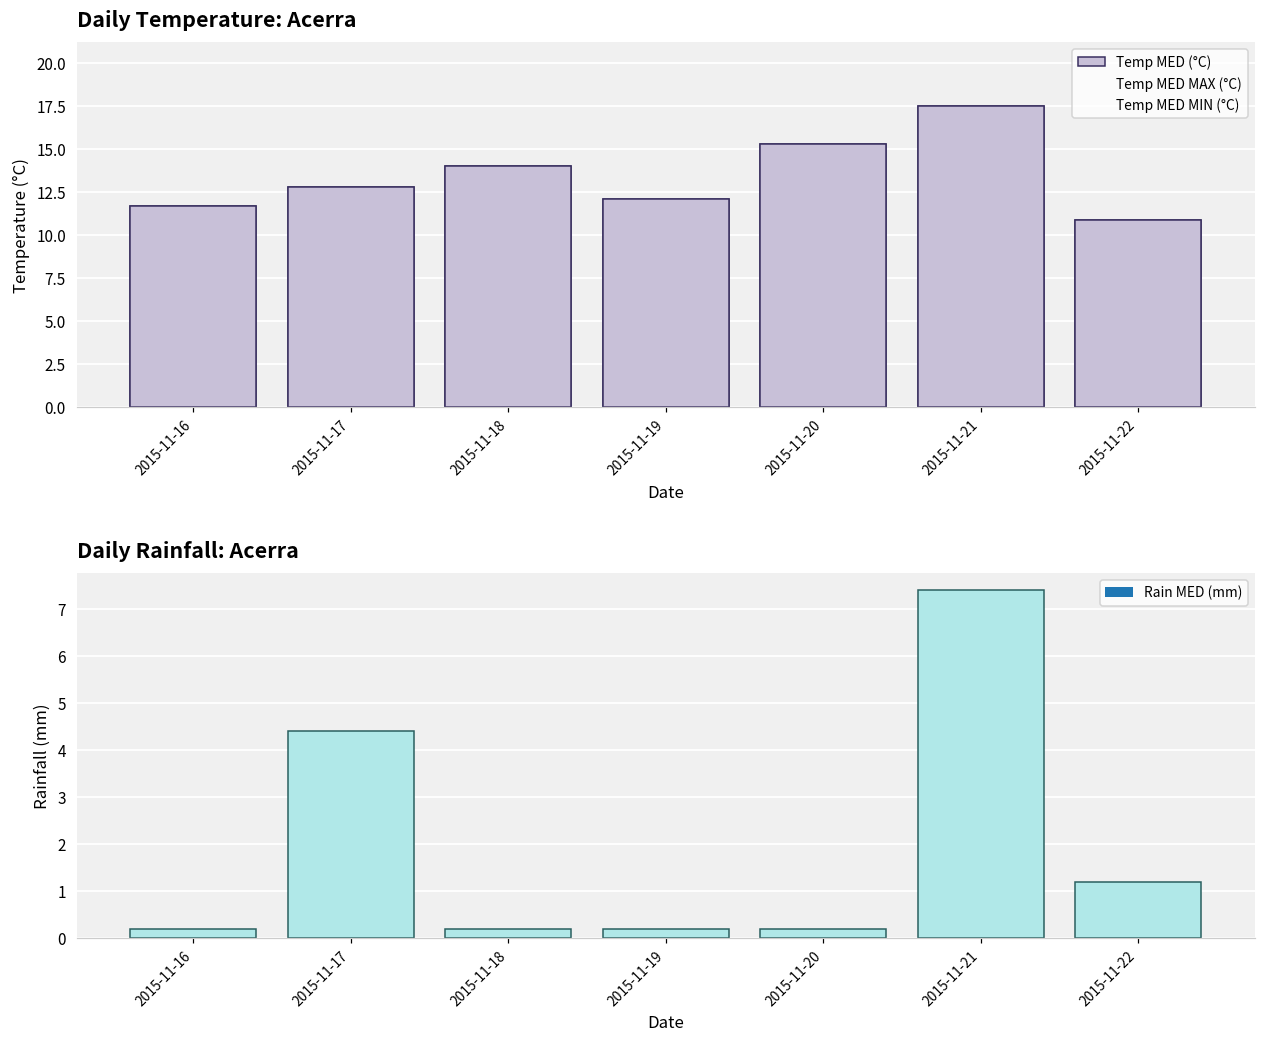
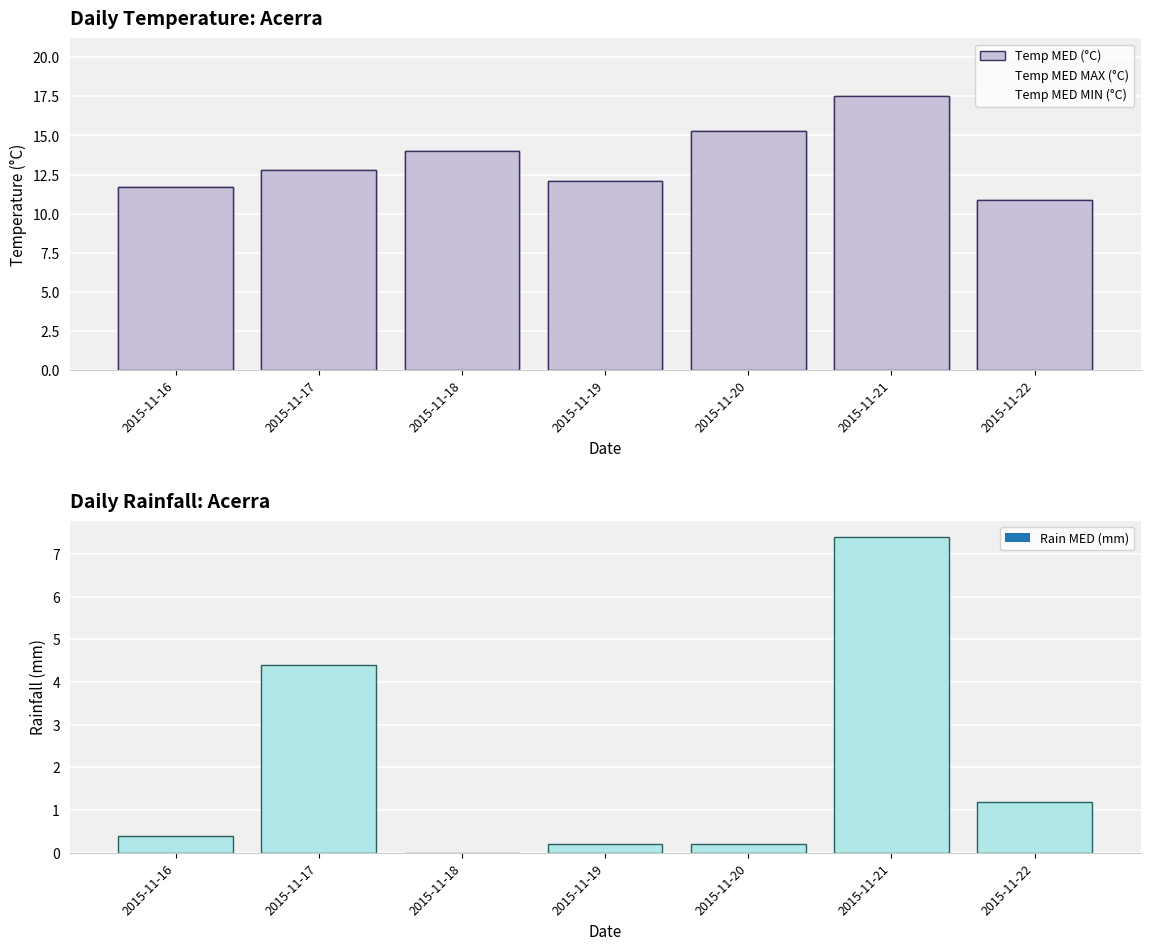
  {
    "Daily Rainfall: Acerra": {
-     "2015-11-16": 0.2,
+     "2015-11-16": 0.4,
      "2015-11-17": 4.4,
-     "2015-11-18": 0.2,
+     "2015-11-18": 0.0,
      "2015-11-19": 0.2,
      "2015-11-20": 0.2,
      "2015-11-21": 7.4,
      "2015-11-22": 1.2
    }
  }
